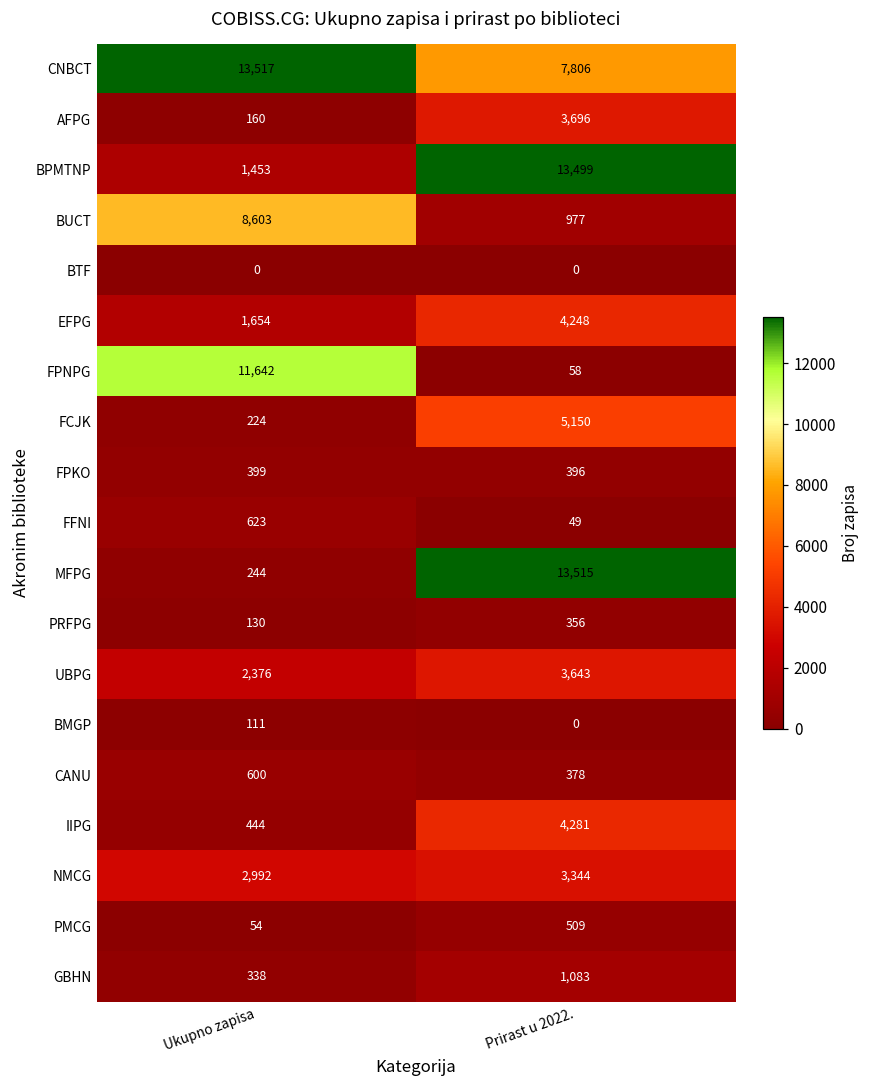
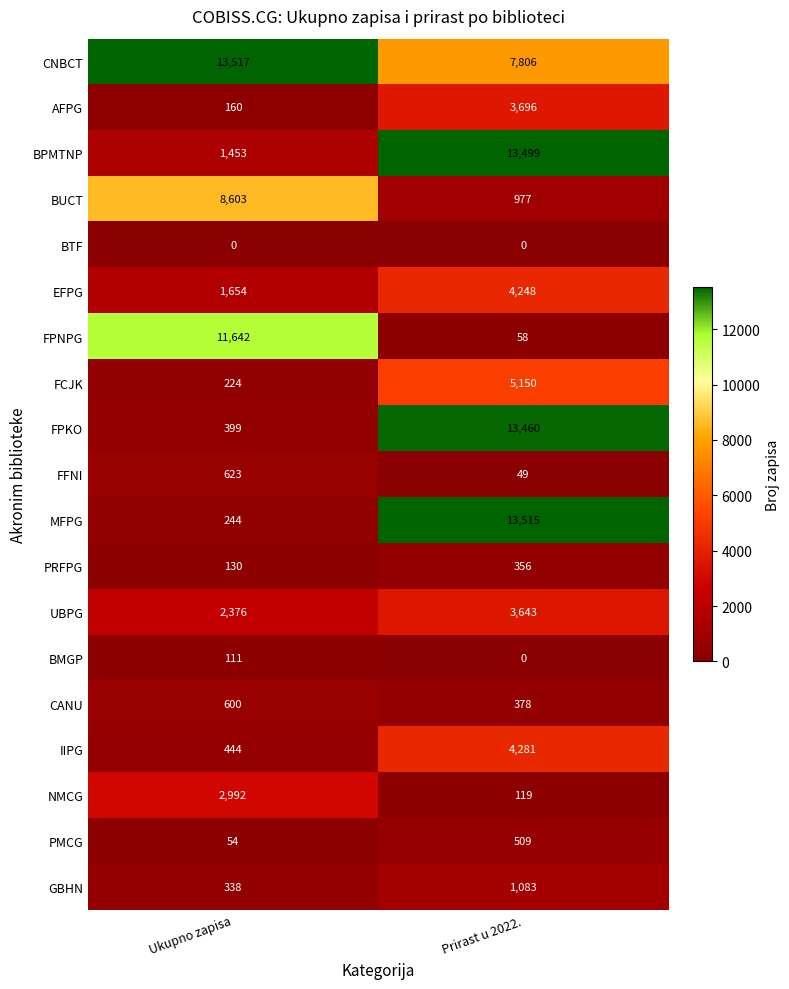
  {
    "CNBCT": {
      "Ukupno zapisa": "13,517",
      "Prirast u 2022.": "7,806"
    },
    "AFPG": {
      "Ukupno zapisa": "160",
      "Prirast u 2022.": "3,696"
    },
    "BPMTNP": {
      "Ukupno zapisa": "1,453",
      "Prirast u 2022.": "13,499"
    },
    "BUCT": {
      "Ukupno zapisa": "8,603",
      "Prirast u 2022.": "977"
    },
    "BTF": {
      "Ukupno zapisa": "0",
      "Prirast u 2022.": "0"
    },
    "EFPG": {
      "Ukupno zapisa": "1,654",
      "Prirast u 2022.": "4,248"
    },
    "FPNPG": {
      "Ukupno zapisa": "11,642",
      "Prirast u 2022.": "58"
    },
    "FCJK": {
      "Ukupno zapisa": "224",
      "Prirast u 2022.": "5,150"
    },
    "FPKO": {
      "Ukupno zapisa": "399",
-     "Prirast u 2022.": "396"
+     "Prirast u 2022.": "13,460"
    },
    "FFNI": {
      "Ukupno zapisa": "623",
      "Prirast u 2022.": "49"
    },
    "MFPG": {
      "Ukupno zapisa": "244",
      "Prirast u 2022.": "13,515"
    },
    "PRFPG": {
      "Ukupno zapisa": "130",
      "Prirast u 2022.": "356"
    },
    "UBPG": {
      "Ukupno zapisa": "2,376",
      "Prirast u 2022.": "3,643"
    },
    "BMGP": {
      "Ukupno zapisa": "111",
      "Prirast u 2022.": "0"
    },
    "CANU": {
      "Ukupno zapisa": "600",
      "Prirast u 2022.": "378"
    },
    "IIPG": {
      "Ukupno zapisa": "444",
      "Prirast u 2022.": "4,281"
    },
    "NMCG": {
      "Ukupno zapisa": "2,992",
-     "Prirast u 2022.": "3,344"
+     "Prirast u 2022.": "119"
    },
    "PMCG": {
      "Ukupno zapisa": "54",
      "Prirast u 2022.": "509"
    },
    "GBHN": {
      "Ukupno zapisa": "338",
      "Prirast u 2022.": "1,083"
    }
  }
